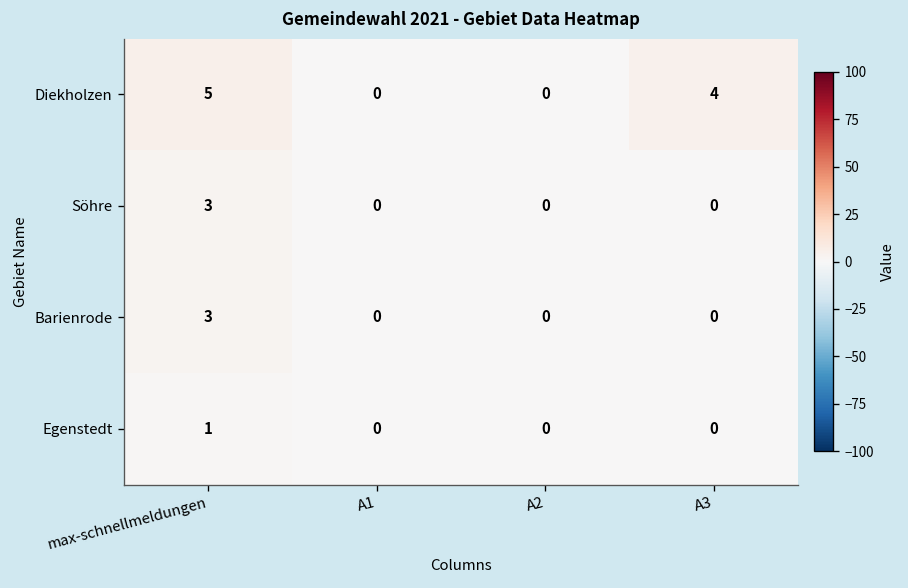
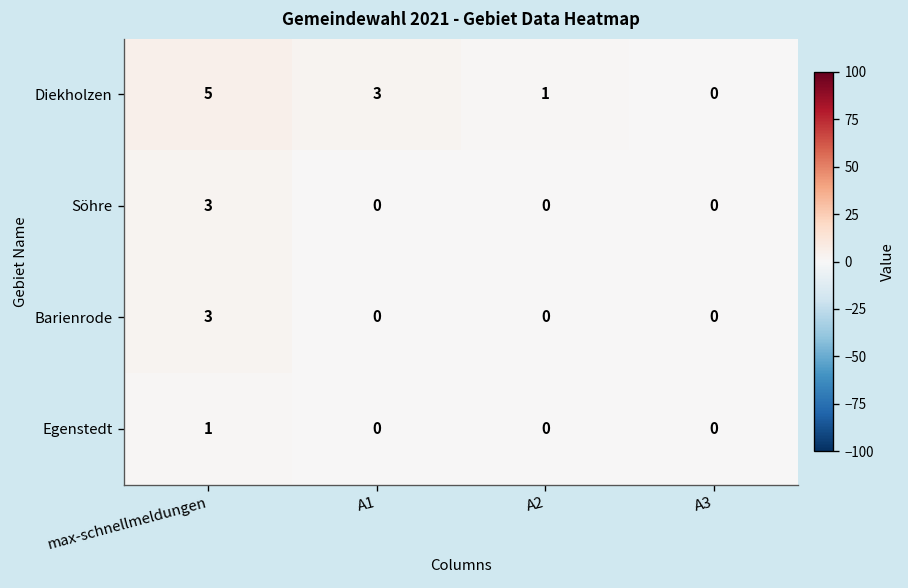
  {
    "Diekholzen": {
      "max-schnellmeldungen": 5,
-     "A1": 0,
-     "A2": 0,
-     "A3": 4
+     "A1": 3,
+     "A2": 1,
+     "A3": 0
    },
    "Söhre": {
      "max-schnellmeldungen": 3,
      "A1": 0,
      "A2": 0,
      "A3": 0
    },
    "Barienrode": {
      "max-schnellmeldungen": 3,
      "A1": 0,
      "A2": 0,
      "A3": 0
    },
    "Egenstedt": {
      "max-schnellmeldungen": 1,
      "A1": 0,
      "A2": 0,
      "A3": 0
    }
  }
